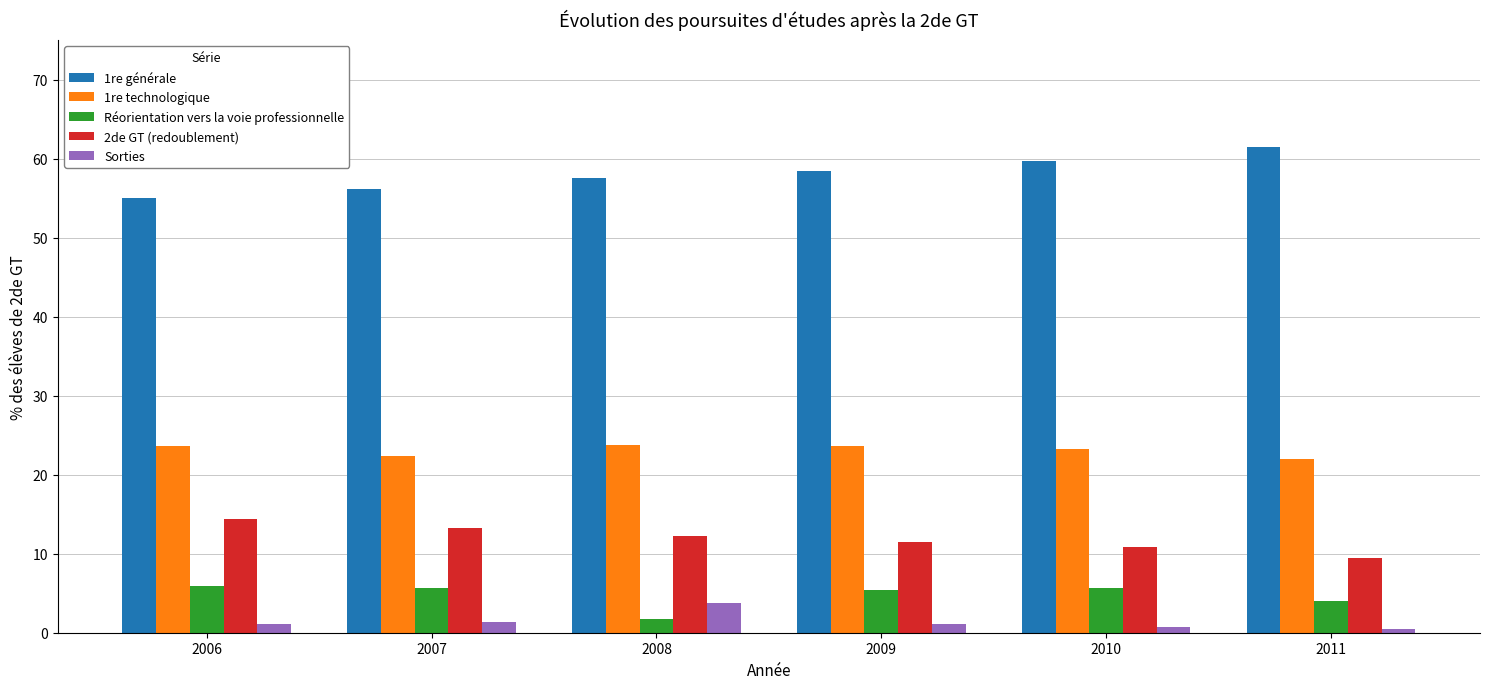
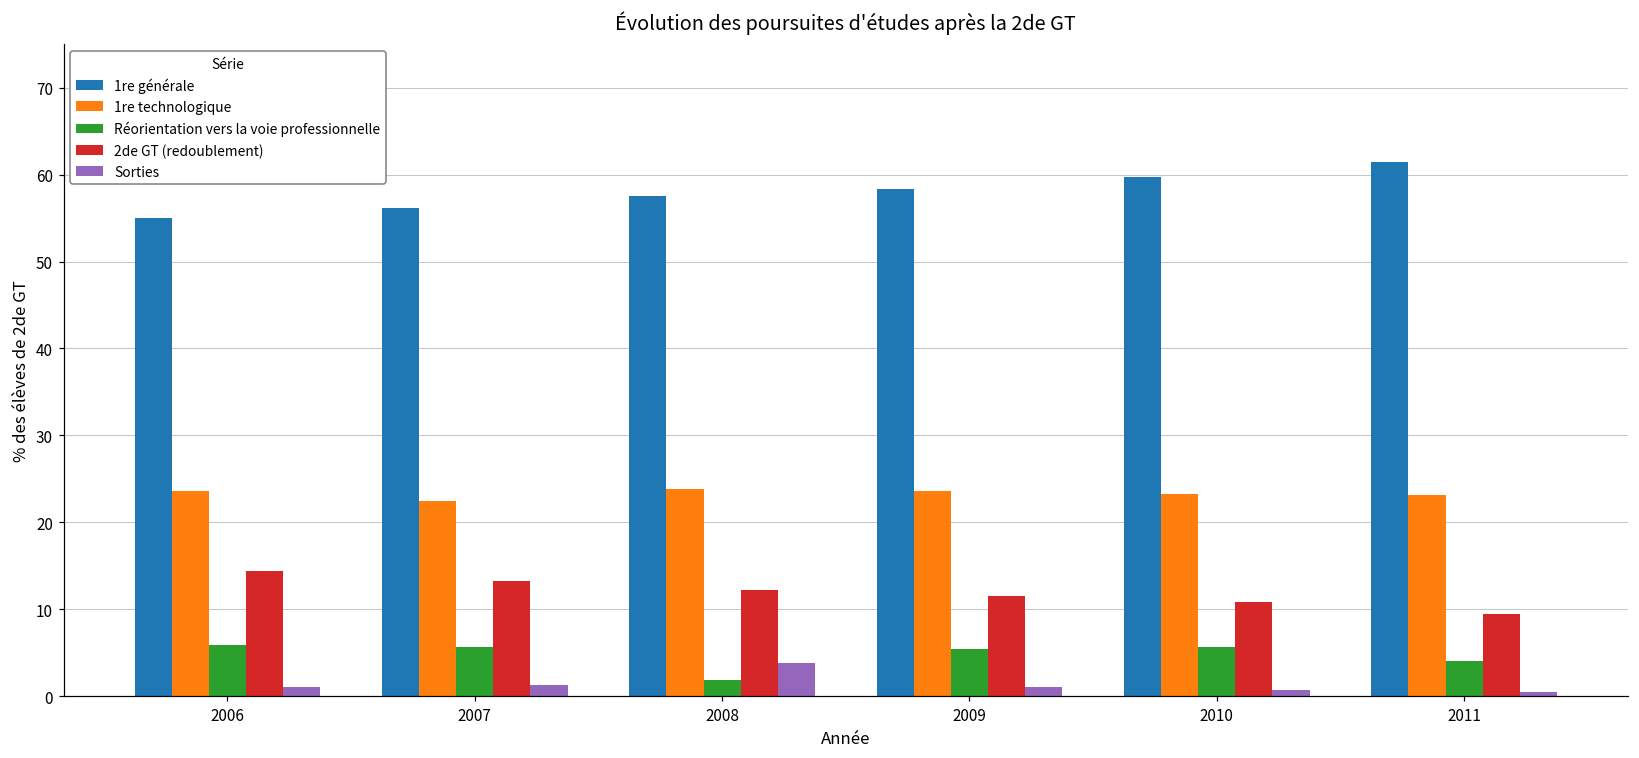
  {
    "1re générale": {
      "2006": 55,
      "2007": 56,
      "2008": 58,
      "2009": 58,
      "2010": 60,
      "2011": 62
    },
    "1re technologique": {
      "2006": 24,
      "2007": 22,
      "2008": 24,
      "2009": 24,
      "2010": 23,
-     "2011": 22
+     "2011": 23
    },
    "Réorientation vers la voie professionnelle": {
      "2006": 6,
      "2007": 6,
      "2008": 2,
      "2009": 5,
      "2010": 6,
      "2011": 4
    },
    "2de GT (redoublement)": {
      "2006": 14,
      "2007": 13,
      "2008": 12,
      "2009": 12,
      "2010": 11,
      "2011": 9
    },
    "Sorties": {
      "2006": 1,
      "2007": 1,
      "2008": 4,
      "2009": 1,
      "2010": 1,
      "2011": 1
    }
  }
